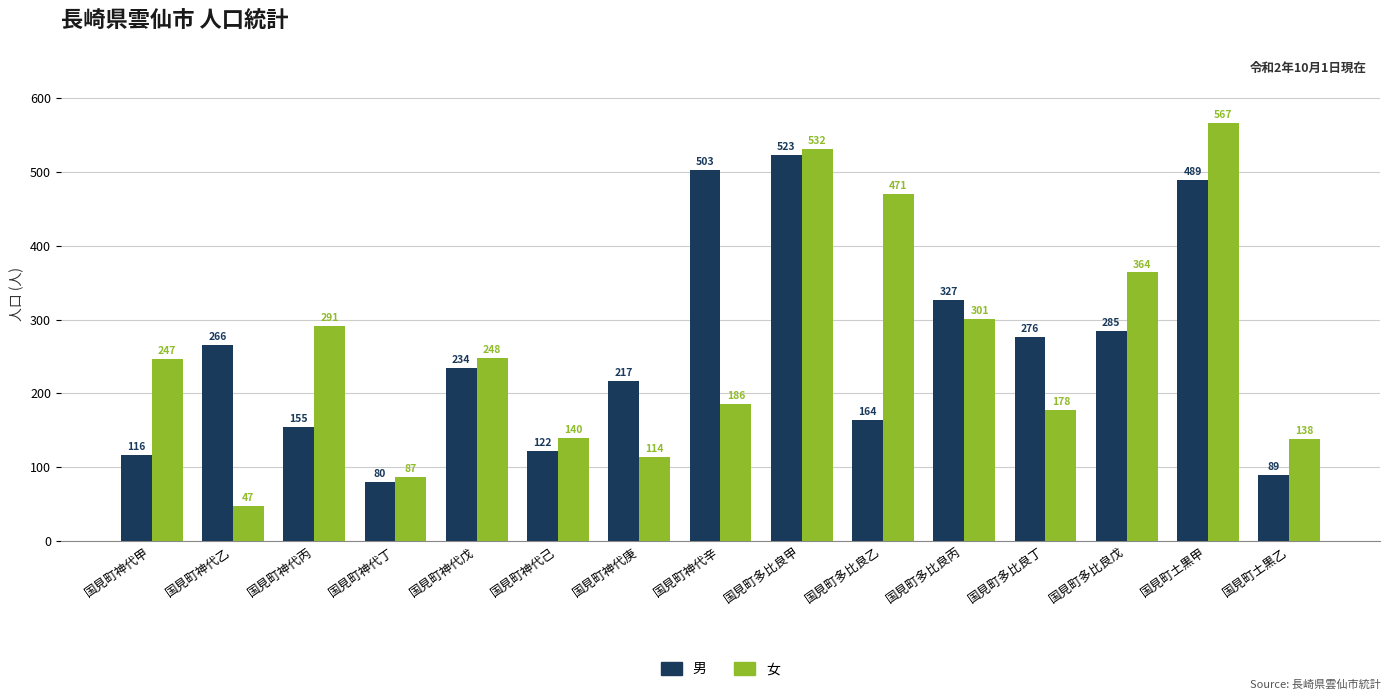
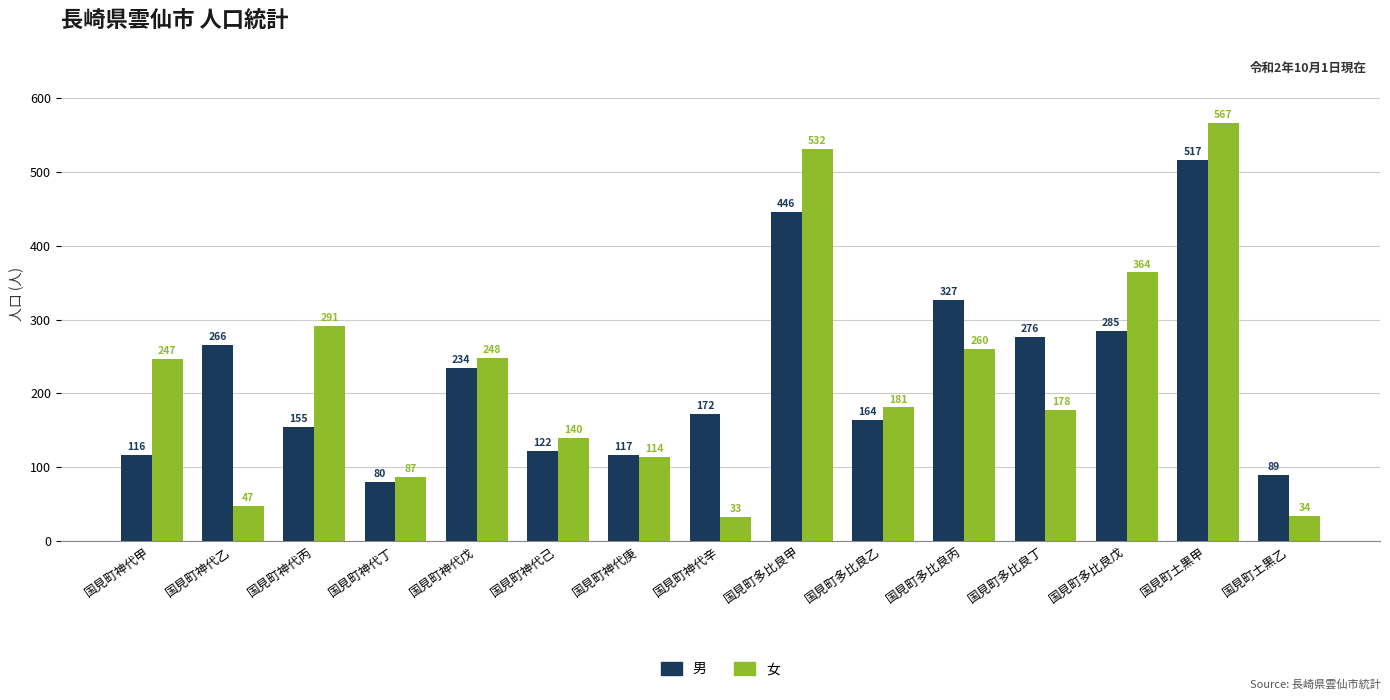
  {
    "男": {
      "国見町神代甲": 116,
      "国見町神代乙": 266,
      "国見町神代丙": 155,
      "国見町神代丁": 80,
      "国見町神代戊": 234,
      "国見町神代己": 122,
-     "国見町神代庚": 217,
-     "国見町神代辛": 503,
-     "国見町多比良甲": 523,
+     "国見町神代庚": 117,
+     "国見町神代辛": 172,
+     "国見町多比良甲": 446,
      "国見町多比良乙": 164,
      "国見町多比良丙": 327,
      "国見町多比良丁": 276,
      "国見町多比良戊": 285,
-     "国見町土黒甲": 489,
+     "国見町土黒甲": 517,
      "国見町土黒乙": 89
    },
    "女": {
      "国見町神代甲": 247,
      "国見町神代乙": 47,
      "国見町神代丙": 291,
      "国見町神代丁": 87,
      "国見町神代戊": 248,
      "国見町神代己": 140,
      "国見町神代庚": 114,
-     "国見町神代辛": 186,
+     "国見町神代辛": 33,
      "国見町多比良甲": 532,
-     "国見町多比良乙": 471,
-     "国見町多比良丙": 301,
+     "国見町多比良乙": 181,
+     "国見町多比良丙": 260,
      "国見町多比良丁": 178,
      "国見町多比良戊": 364,
      "国見町土黒甲": 567,
-     "国見町土黒乙": 138
+     "国見町土黒乙": 34
    }
  }
